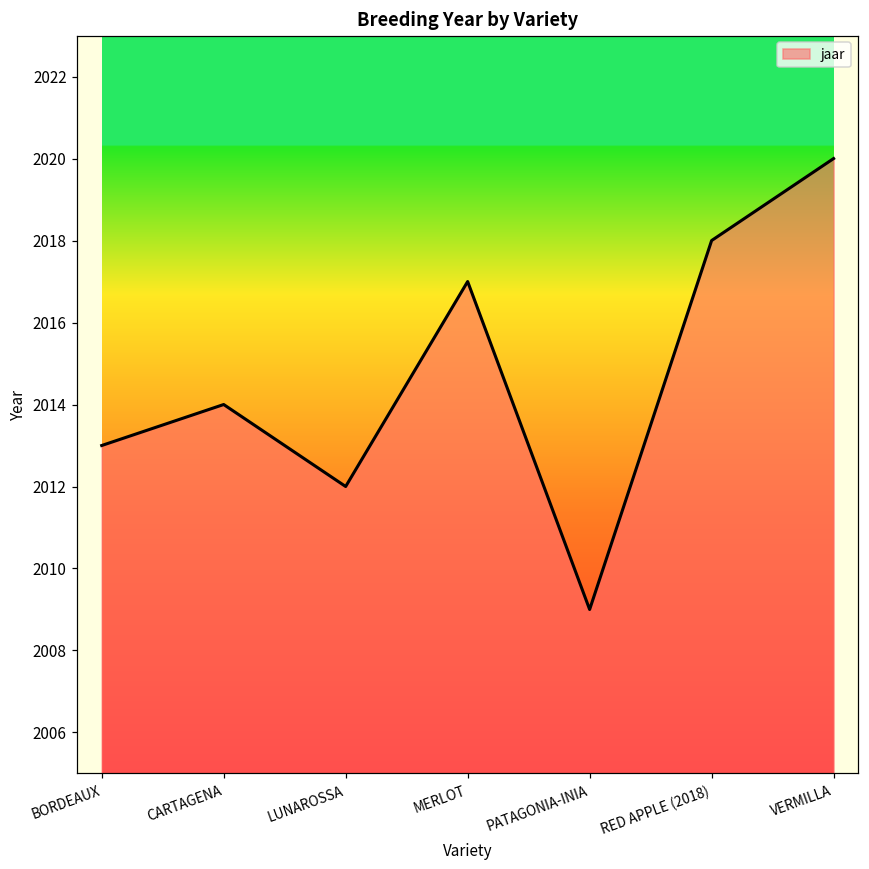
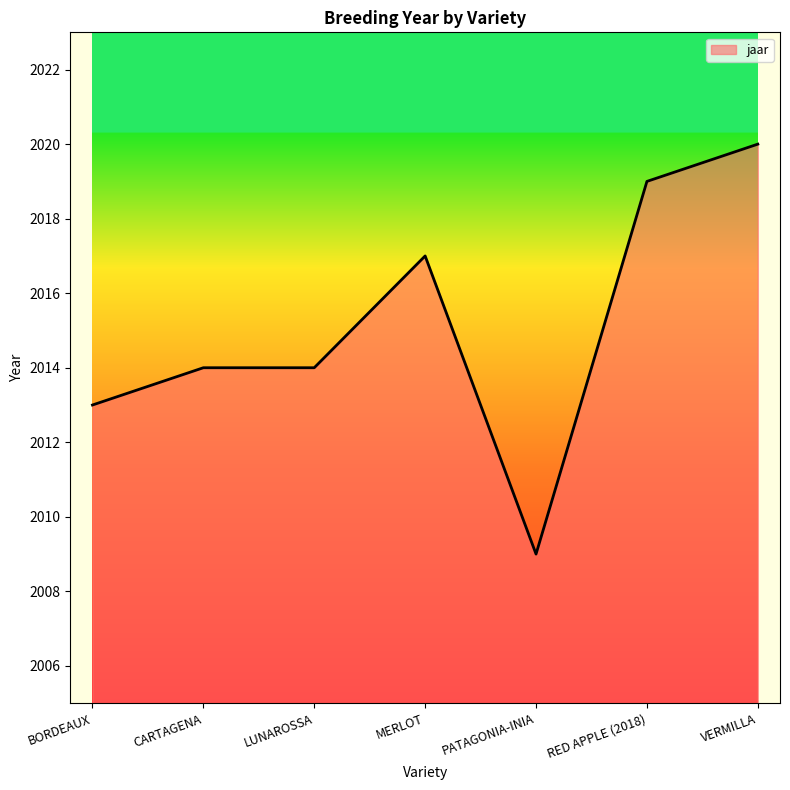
  {
    "BORDEAUX": 2013,
    "CARTAGENA": 2014,
-   "LUNAROSSA": 2012,
+   "LUNAROSSA": 2014,
    "MERLOT": 2017,
    "PATAGONIA-INIA": 2009,
-   "RED APPLE (2018)": 2018,
+   "RED APPLE (2018)": 2019,
    "VERMILLA": 2020
  }
